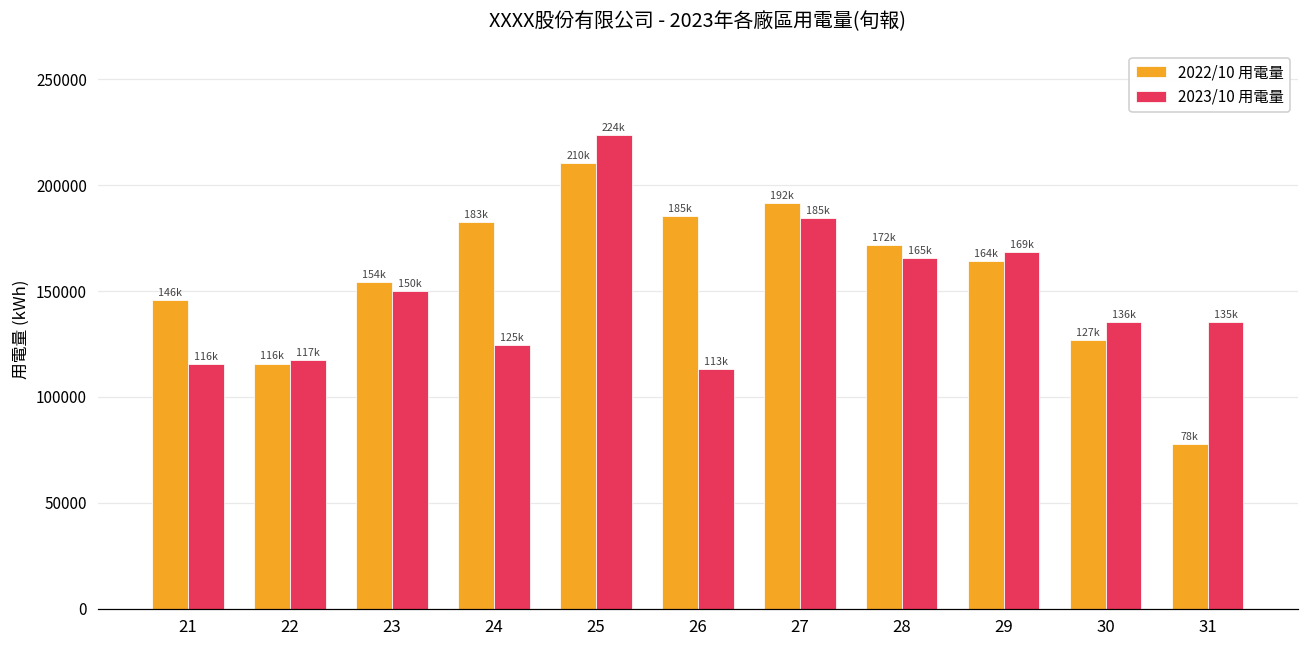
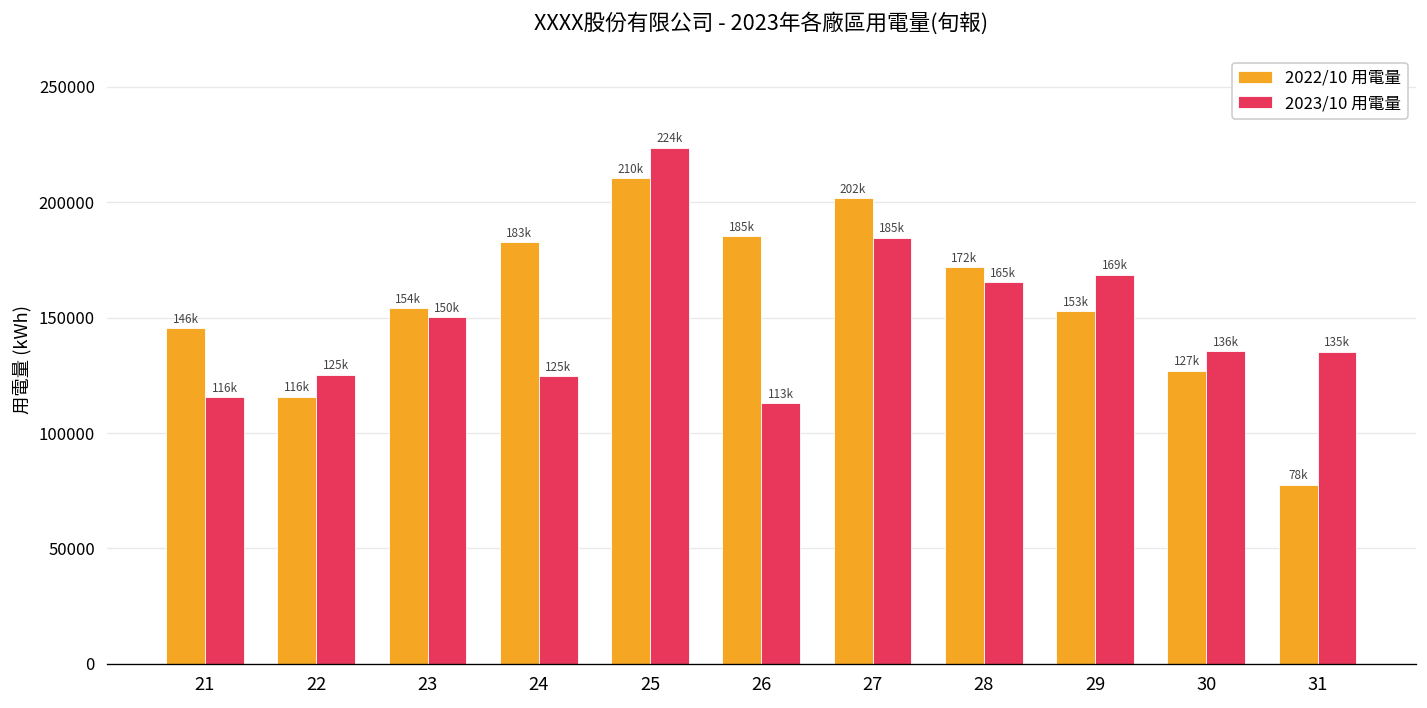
  {
    "2022/10 用電量": {
      "21": "146k",
      "22": "116k",
      "23": "154k",
      "24": "183k",
      "25": "210k",
      "26": "185k",
-     "27": "192k",
+     "27": "202k",
      "28": "172k",
-     "29": "164k",
+     "29": "153k",
      "30": "127k",
      "31": "78k"
    },
    "2023/10 用電量": {
      "21": "116k",
-     "22": "117k",
+     "22": "125k",
      "23": "150k",
      "24": "125k",
      "25": "224k",
      "26": "113k",
      "27": "185k",
      "28": "165k",
      "29": "169k",
      "30": "136k",
      "31": "135k"
    }
  }
